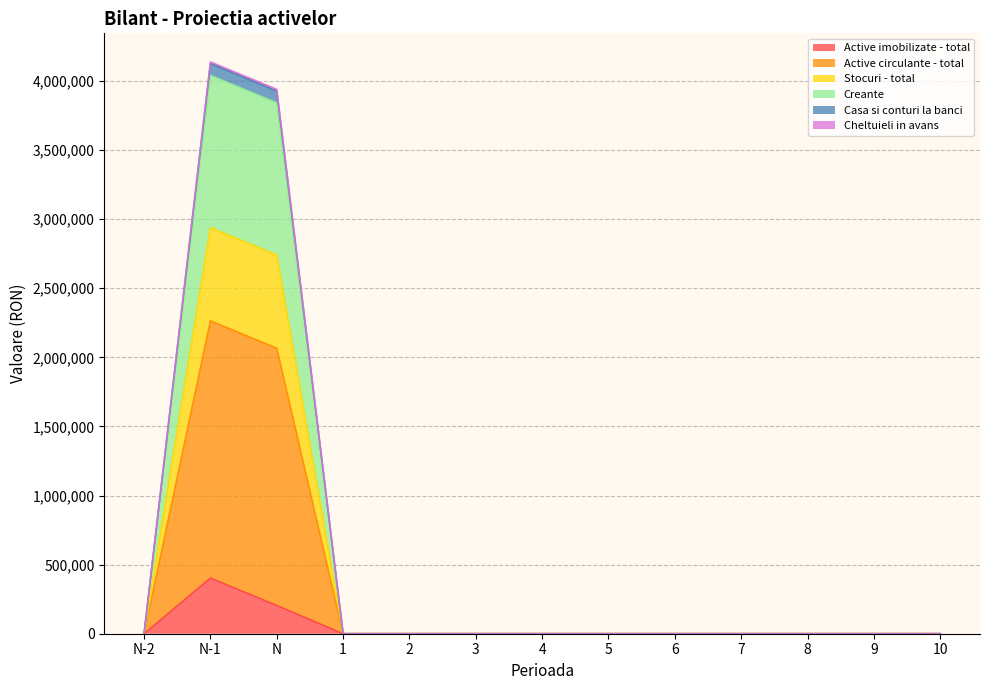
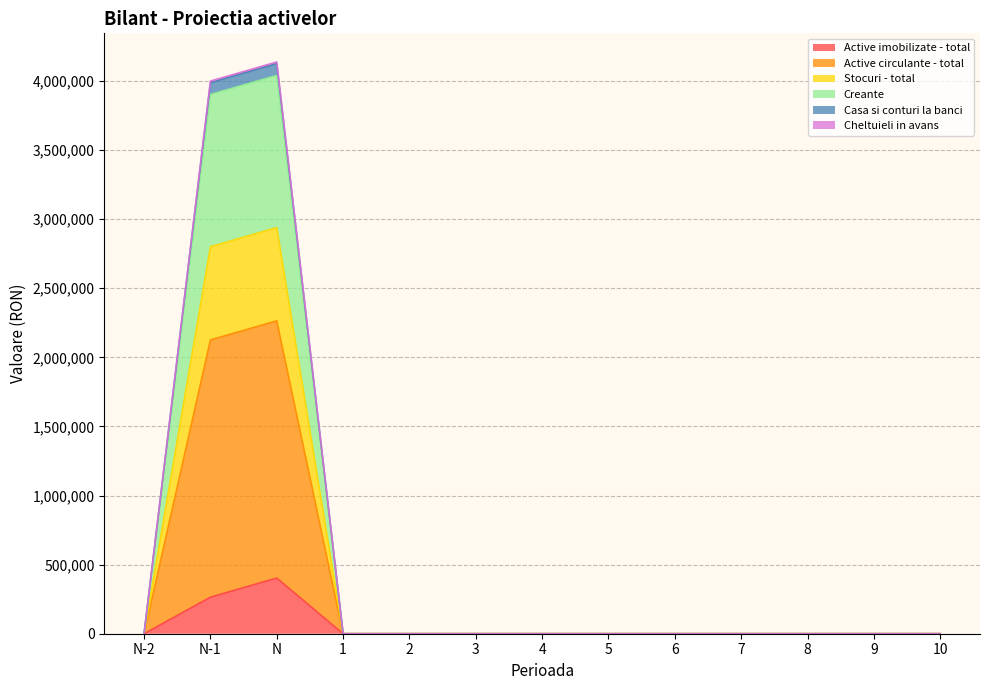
  {
    "Active imobilizate - total": {
-     "N-1": "400,000",
-     "N": "200,000"
+     "N-1": "260,000",
+     "N": "400,000"
    },
    "Active circulante - total": {
      "N-1": "1,860,000",
      "N": "1,860,000"
    },
    "Stocuri - total": {
      "N-1": "670,000",
      "N": "670,000"
    },
    "Creante": {
      "N-1": "1,100,000",
      "N": "1,100,000"
    }
  }
